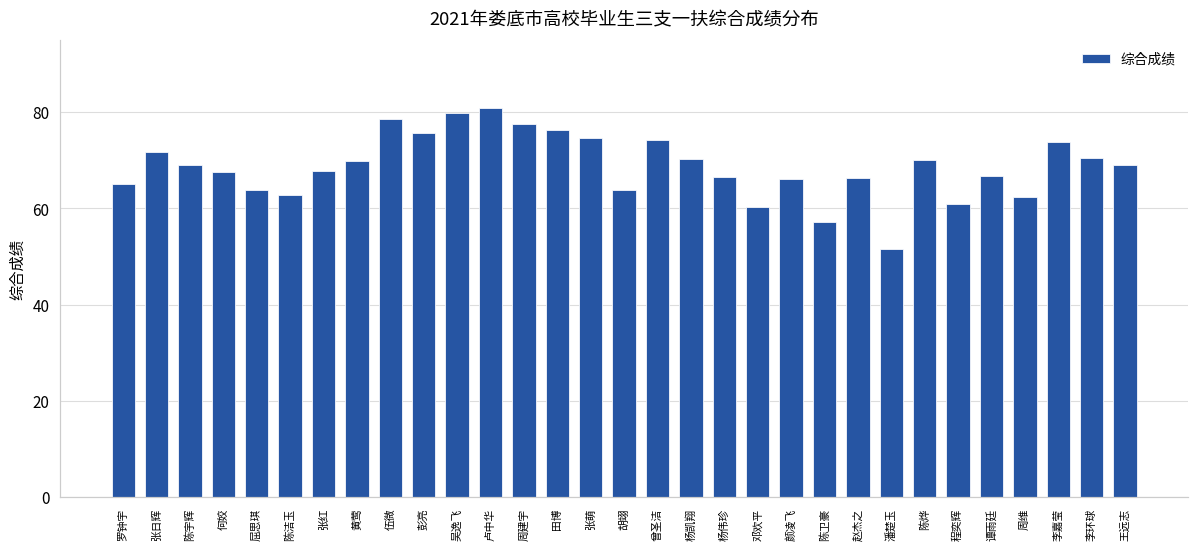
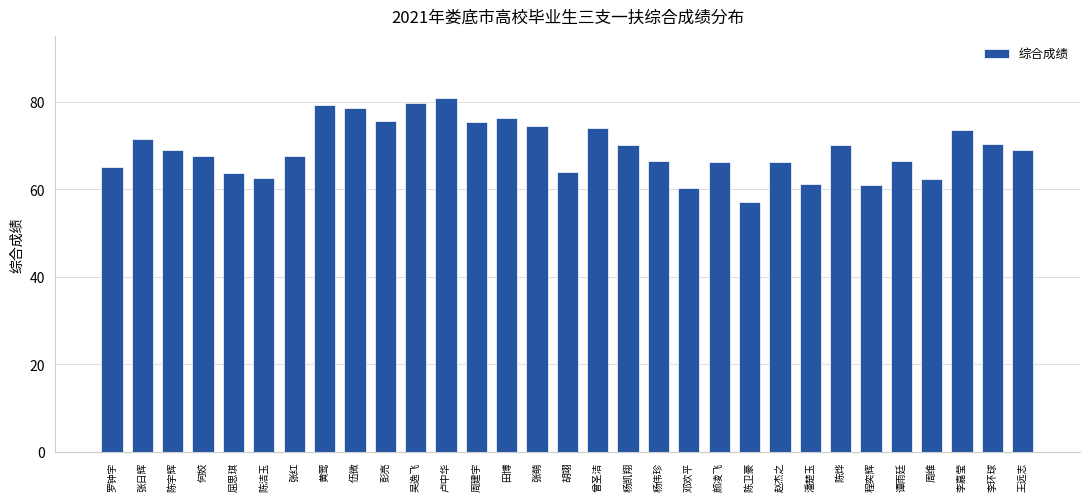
  {
    "罗钟宇": 65,
    "张日辉": 72,
    "陈宇辉": 69,
    "何姣": 68,
    "屈思琪": 64,
    "陈洁玉": 63,
    "张红": 68,
-   "黄莺": 70,
+   "黄莺": 79,
    "伍微": 79,
    "彭亮": 76,
    "吴逸飞": 80,
    "卢中华": 81,
-   "周建宇": 77,
+   "周建宇": 75,
    "田博": 76,
    "张萌": 75,
    "胡翊": 64,
    "曾圣洁": 74,
    "杨凯翔": 70,
    "杨伟珍": 67,
    "邓欢平": 60,
    "颜凌飞": 66,
    "陈卫豪": 57,
    "赵杰之": 66,
-   "潘楚玉": 52,
+   "潘楚玉": 61,
    "陈烨": 70,
    "程奕辉": 61,
    "谭雨廷": 67,
    "周维": 62,
    "李嘉莹": 74,
    "李环球": 70,
    "王远志": 69
  }
